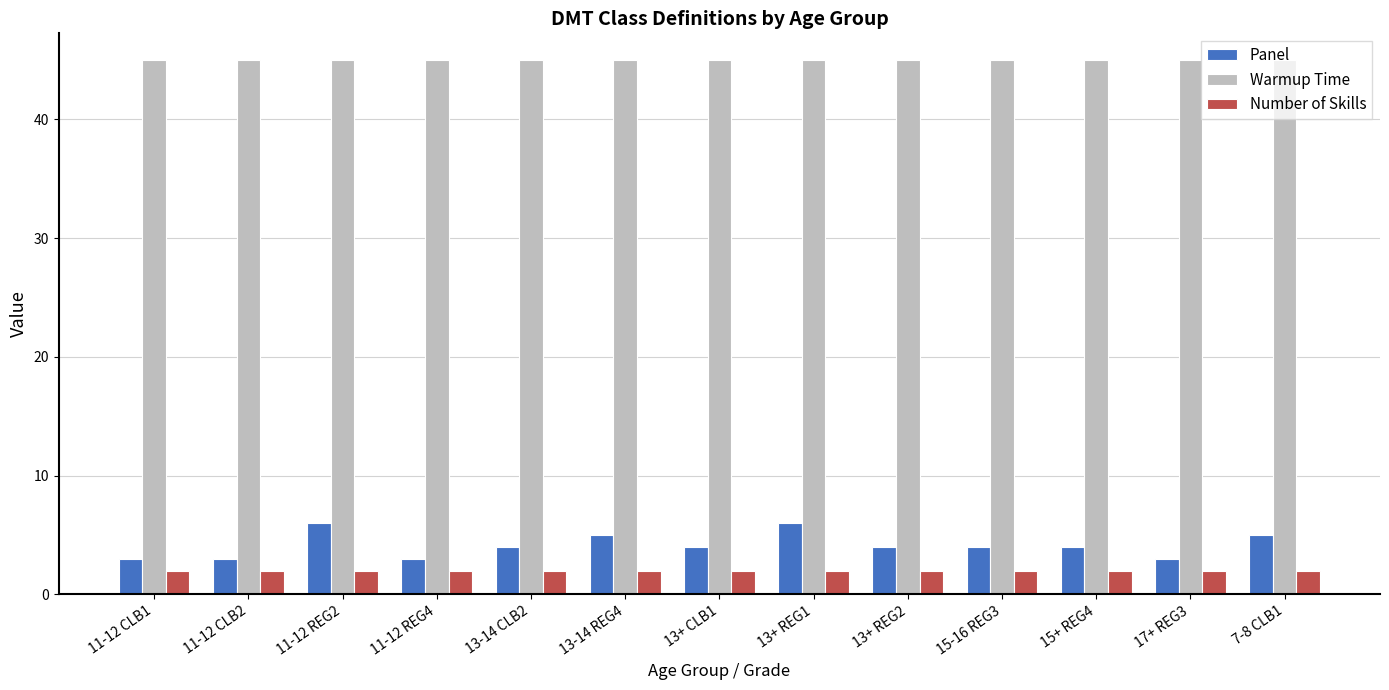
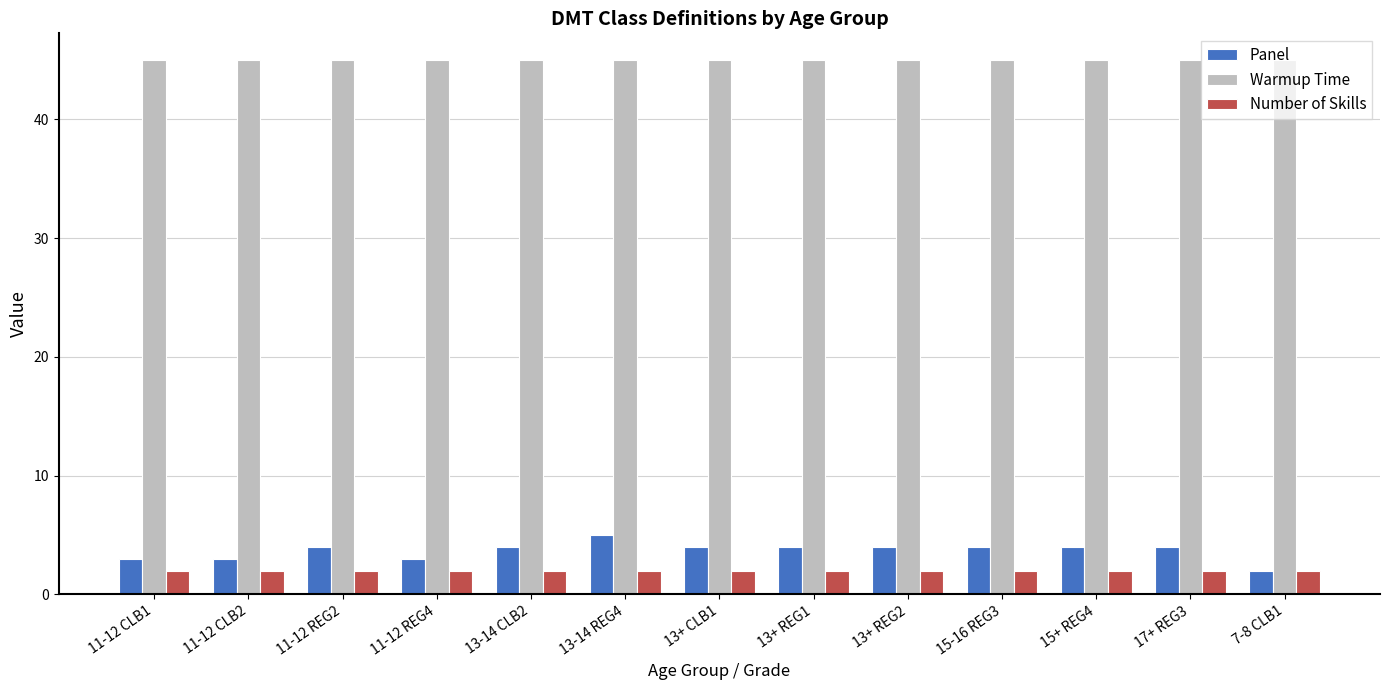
  {
    "Panel": {
      "11-12 CLB1": 3,
      "11-12 CLB2": 3,
-     "11-12 REG2": 6,
+     "11-12 REG2": 4,
      "11-12 REG4": 3,
      "13-14 CLB2": 4,
      "13-14 REG4": 5,
      "13+ CLB1": 4,
-     "13+ REG1": 6,
+     "13+ REG1": 4,
      "13+ REG2": 4,
      "15-16 REG3": 4,
      "15+ REG4": 4,
-     "17+ REG3": 3,
-     "7-8 CLB1": 5
+     "17+ REG3": 4,
+     "7-8 CLB1": 2
    },
    "Warmup Time": {
      "11-12 CLB1": 45,
      "11-12 CLB2": 45,
      "11-12 REG2": 45,
      "11-12 REG4": 45,
      "13-14 CLB2": 45,
      "13-14 REG4": 45,
      "13+ CLB1": 45,
      "13+ REG1": 45,
      "13+ REG2": 45,
      "15-16 REG3": 45,
      "15+ REG4": 45,
      "17+ REG3": 45
    },
    "Number of Skills": {
      "11-12 CLB1": 2,
      "11-12 CLB2": 2,
      "11-12 REG2": 2,
      "11-12 REG4": 2,
      "13-14 CLB2": 2,
      "13-14 REG4": 2,
      "13+ CLB1": 2,
      "13+ REG1": 2,
      "13+ REG2": 2,
      "15-16 REG3": 2,
      "15+ REG4": 2,
      "17+ REG3": 2,
      "7-8 CLB1": 2
    }
  }
